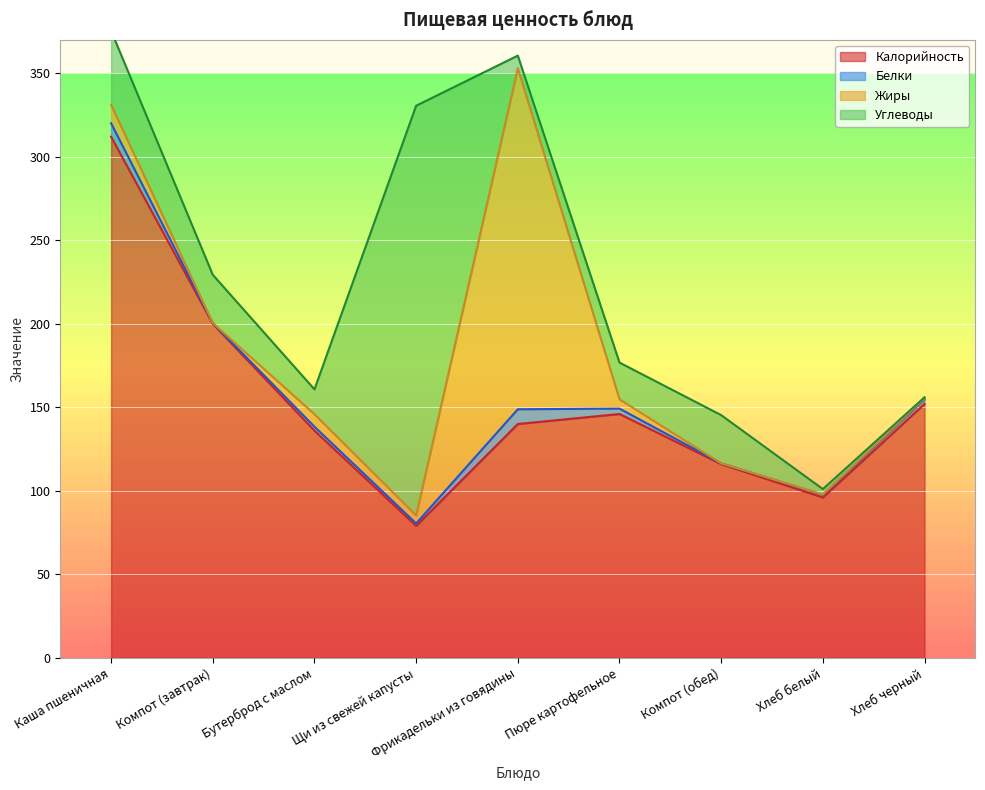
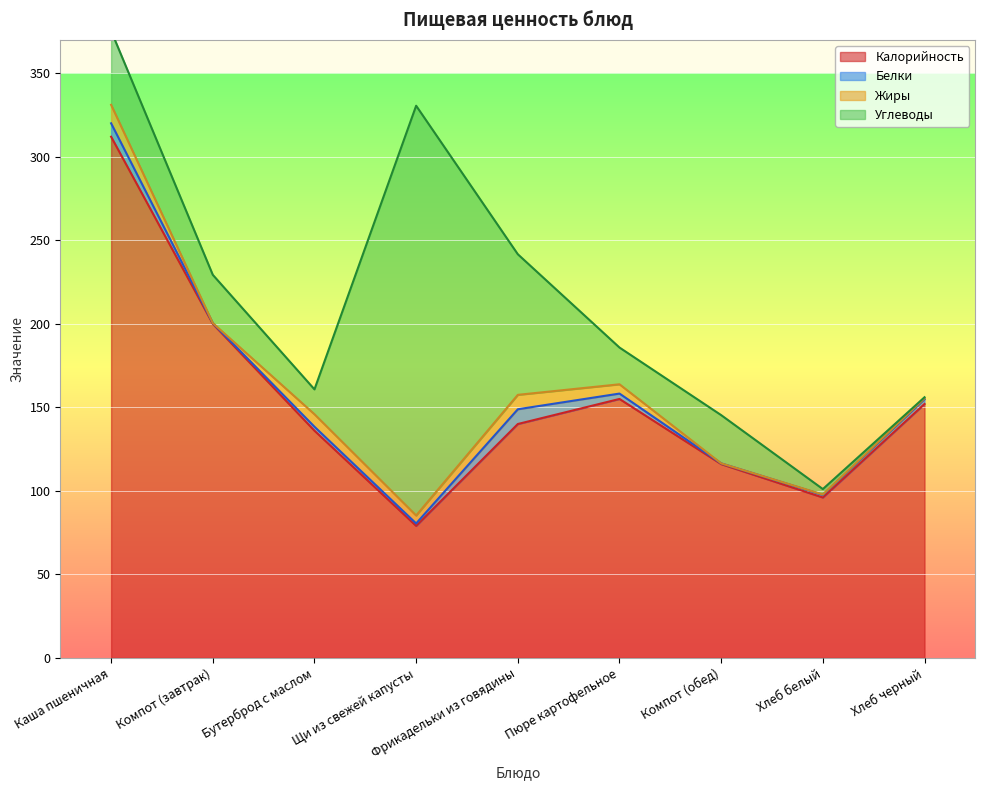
  {
    "Калорийность": {
      "Каша пшеничная": 312,
      "Бутерброд с маслом": 136,
      "Фрикадельки из говядины": 140,
-     "Пюре картофельное": 146,
+     "Пюре картофельное": 155,
      "Хлеб белый": 96,
      "Хлеб черный": 152
    },
    "Белки": {
      "Каша пшеничная": 8,
      "Бутерброд с маслом": 2,
      "Фрикадельки из говядины": 9,
      "Пюре картофельное": 3
    },
    "Жиры": {
      "Каша пшеничная": 11,
      "Бутерброд с маслом": 7,
      "Щи из свежей капусты": 5,
-     "Фрикадельки из говядины": 204,
+     "Фрикадельки из говядины": 9,
      "Пюре картофельное": 6
    },
    "Углеводы": {
      "Компот (завтрак)": 29,
      "Бутерброд с маслом": 15,
      "Щи из свежей капусты": 245,
-     "Фрикадельки из говядины": 8,
+     "Фрикадельки из говядины": 84,
      "Пюре картофельное": 22,
      "Компот (обед)": 29,
      "Хлеб белый": 3
    }
  }
